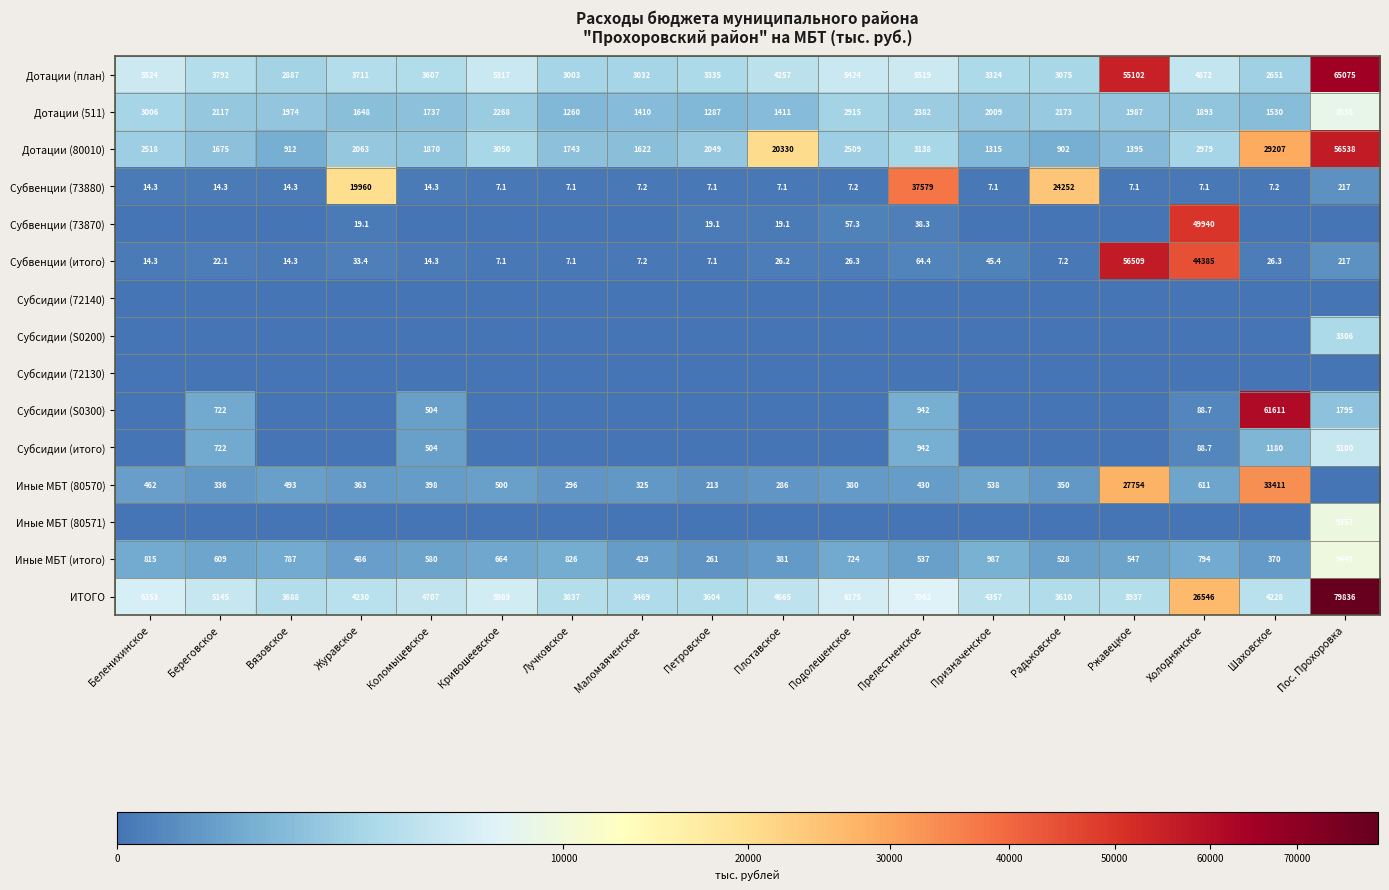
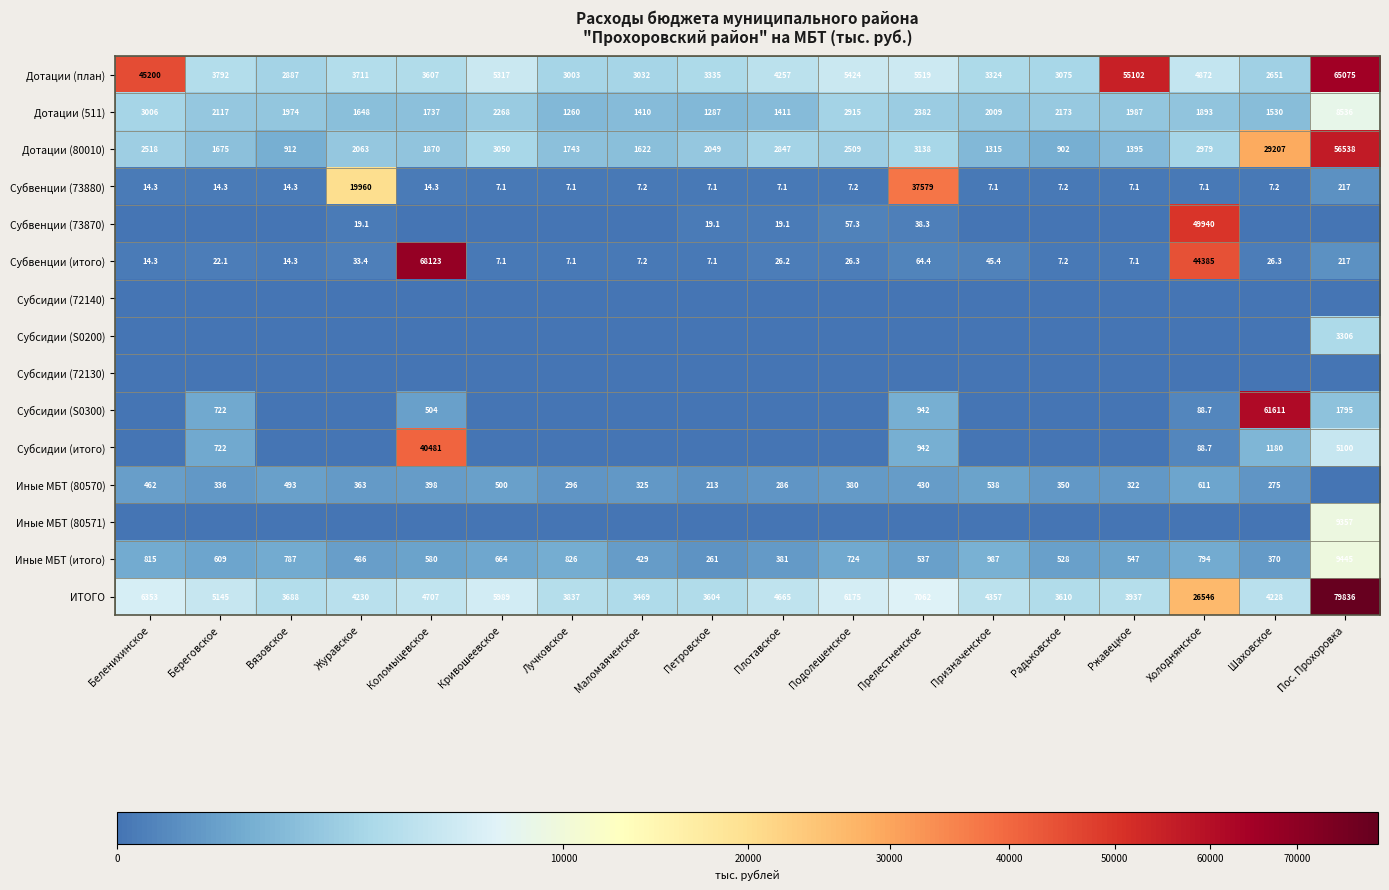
  {
    "Дотации (план)": {
-     "Беленихинское": 5524,
+     "Беленихинское": 45200,
      "Береговское": 3792,
      "Вязовское": 2887,
      "Журавское": 3711,
      "Коломыцевское": 3607,
      "Кривошеевское": 5317,
      "Лучковское": 3003,
      "Маломаяченское": 3032,
      "Петровское": 3335,
      "Плотавское": 4257,
      "Подолешенское": 5424,
      "Прелестненское": 5519,
      "Призначенское": 3324,
      "Радьковское": 3075,
      "Ржавецкое": 55102,
      "Холоднянское": 4872,
      "Шаховское": 2651,
      "Пос. Прохоровка": 65075
    },
    "Дотации (511)": {
      "Беленихинское": 3006,
      "Береговское": 2117,
      "Вязовское": 1974,
      "Журавское": 1648,
      "Коломыцевское": 1737,
      "Кривошеевское": 2268,
      "Лучковское": 1260,
      "Маломаяченское": 1410,
      "Петровское": 1287,
      "Плотавское": 1411,
      "Подолешенское": 2915,
      "Прелестненское": 2382,
      "Призначенское": 2009,
      "Радьковское": 2173,
      "Ржавецкое": 1987,
      "Холоднянское": 1893,
      "Шаховское": 1530
    },
    "Дотации (80010)": {
      "Беленихинское": 2518,
      "Береговское": 1675,
      "Вязовское": 912,
      "Журавское": 2063,
      "Коломыцевское": 1870,
      "Кривошеевское": 3050,
      "Лучковское": 1743,
      "Маломаяченское": 1622,
      "Петровское": 2049,
-     "Плотавское": 20330,
+     "Плотавское": 2847,
      "Подолешенское": 2509,
      "Прелестненское": 3138,
      "Призначенское": 1315,
      "Радьковское": 902,
      "Ржавецкое": 1395,
      "Холоднянское": 2979,
      "Шаховское": 29207,
      "Пос. Прохоровка": 56538
    },
    "Субвенции (73880)": {
      "Беленихинское": 14.3,
      "Береговское": 14.3,
      "Вязовское": 14.3,
      "Журавское": 19960,
      "Коломыцевское": 14.3,
      "Кривошеевское": 7.1,
      "Лучковское": 7.1,
      "Маломаяченское": 7.2,
      "Петровское": 7.1,
      "Плотавское": 7.1,
      "Подолешенское": 7.2,
      "Прелестненское": 37579,
      "Призначенское": 7.1,
-     "Радьковское": 24252,
+     "Радьковское": 7.2,
      "Ржавецкое": 7.1,
      "Холоднянское": 7.1,
      "Шаховское": 7.2,
      "Пос. Прохоровка": 217
    },
    "Субвенции (73870)": {
      "Журавское": 19.1,
      "Петровское": 19.1,
      "Плотавское": 19.1,
      "Подолешенское": 57.3,
      "Прелестненское": 38.3,
      "Холоднянское": 49940
    },
    "Субвенции (итого)": {
      "Беленихинское": 14.3,
      "Береговское": 22.1,
      "Вязовское": 14.3,
      "Журавское": 33.4,
-     "Коломыцевское": 14.3,
+     "Коломыцевское": 68123,
      "Кривошеевское": 7.1,
      "Лучковское": 7.1,
      "Маломаяченское": 7.2,
      "Петровское": 7.1,
      "Плотавское": 26.2,
      "Подолешенское": 26.3,
      "Прелестненское": 64.4,
      "Призначенское": 45.4,
      "Радьковское": 7.2,
-     "Ржавецкое": 56509,
+     "Ржавецкое": 7.1,
      "Холоднянское": 44385,
      "Шаховское": 26.3,
      "Пос. Прохоровка": 217
    },
    "Субсидии (S0200)": {
      "Пос. Прохоровка": 3306
    },
    "Субсидии (S0300)": {
      "Береговское": 722,
      "Коломыцевское": 504,
      "Прелестненское": 942,
      "Холоднянское": 88.7,
      "Шаховское": 61611,
      "Пос. Прохоровка": 1795
    },
    "Субсидии (итого)": {
      "Береговское": 722,
-     "Коломыцевское": 504,
+     "Коломыцевское": 40481,
      "Прелестненское": 942,
      "Холоднянское": 88.7,
      "Шаховское": 1180,
      "Пос. Прохоровка": 5100
    },
    "Иные МБТ (80570)": {
      "Беленихинское": 462,
      "Береговское": 336,
      "Вязовское": 493,
      "Журавское": 363,
      "Коломыцевское": 398,
      "Кривошеевское": 500,
      "Лучковское": 296,
      "Маломаяченское": 325,
      "Петровское": 213,
      "Плотавское": 286,
      "Подолешенское": 380,
      "Прелестненское": 430,
      "Призначенское": 538,
      "Радьковское": 350,
-     "Ржавецкое": 27754,
+     "Ржавецкое": 322,
      "Холоднянское": 611,
-     "Шаховское": 33411
+     "Шаховское": 275
    },
    "Иные МБТ (итого)": {
      "Беленихинское": 815,
      "Береговское": 609,
      "Вязовское": 787,
      "Журавское": 486,
      "Коломыцевское": 580,
      "Кривошеевское": 664,
      "Лучковское": 826,
      "Маломаяченское": 429,
      "Петровское": 261,
      "Плотавское": 381,
      "Подолешенское": 724,
      "Прелестненское": 537,
      "Призначенское": 987,
      "Радьковское": 528,
      "Ржавецкое": 547,
      "Холоднянское": 794,
      "Шаховское": 370
    },
    "ИТОГО": {
      "Береговское": 5145,
      "Вязовское": 3688,
      "Журавское": 4230,
      "Коломыцевское": 4707,
      "Лучковское": 3837,
      "Маломаяченское": 3469,
      "Петровское": 3604,
      "Плотавское": 4665,
      "Призначенское": 4357,
      "Радьковское": 3610,
      "Ржавецкое": 3937,
      "Холоднянское": 26546,
      "Шаховское": 4228,
      "Пос. Прохоровка": 79836
    }
  }
